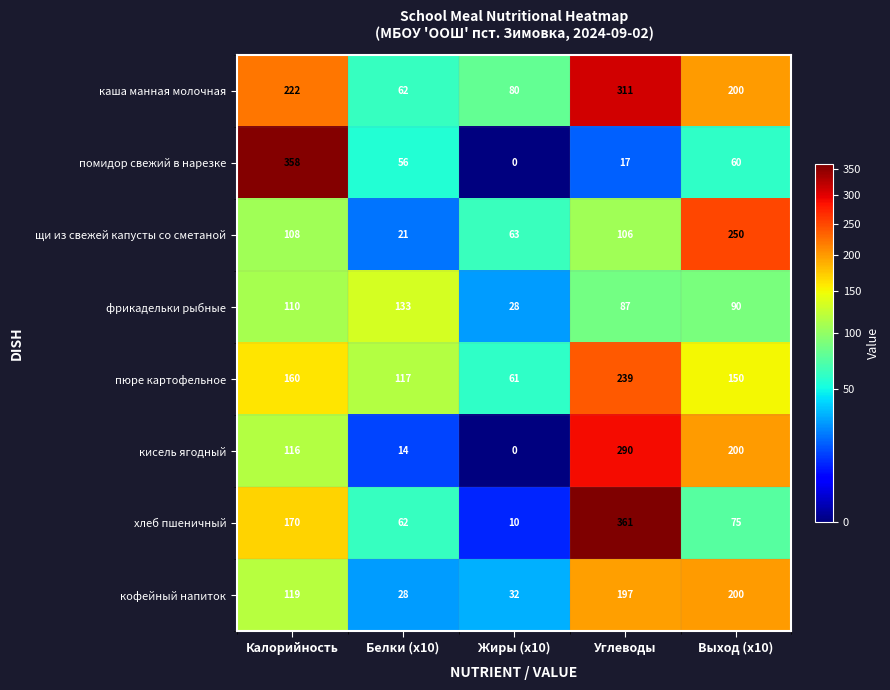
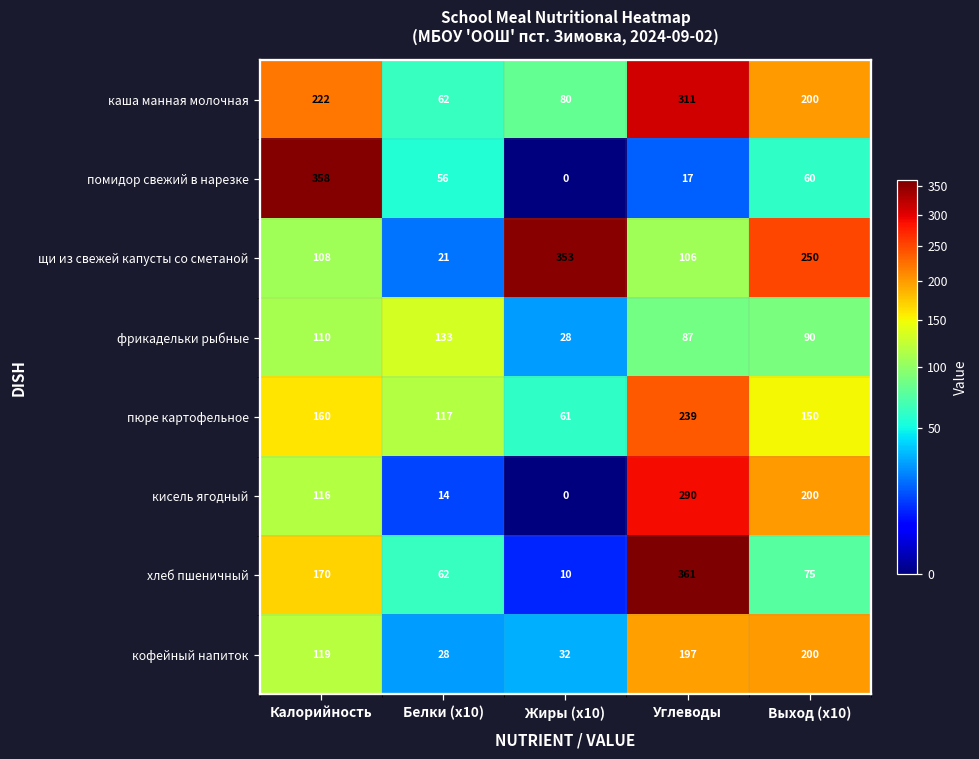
  {
    "каша манная молочная": {
      "Калорийность": 222,
      "Белки (x10)": 62,
      "Жиры (x10)": 80,
      "Углеводы": 311,
      "Выход (x10)": 200
    },
    "помидор свежий в нарезке": {
      "Калорийность": 358,
      "Белки (x10)": 56,
      "Жиры (x10)": 0,
      "Углеводы": 17,
      "Выход (x10)": 60
    },
    "щи из свежей капусты со сметаной": {
      "Калорийность": 108,
      "Белки (x10)": 21,
-     "Жиры (x10)": 63,
+     "Жиры (x10)": 353,
      "Углеводы": 106,
      "Выход (x10)": 250
    },
    "фрикадельки рыбные": {
      "Калорийность": 110,
      "Белки (x10)": 133,
      "Жиры (x10)": 28,
      "Углеводы": 87,
      "Выход (x10)": 90
    },
    "пюре картофельное": {
      "Калорийность": 160,
      "Белки (x10)": 117,
      "Жиры (x10)": 61,
      "Углеводы": 239,
      "Выход (x10)": 150
    },
    "кисель ягодный": {
      "Калорийность": 116,
      "Белки (x10)": 14,
      "Жиры (x10)": 0,
      "Углеводы": 290,
      "Выход (x10)": 200
    },
    "хлеб пшеничный": {
      "Калорийность": 170,
      "Белки (x10)": 62,
      "Жиры (x10)": 10,
      "Углеводы": 361,
      "Выход (x10)": 75
    },
    "кофейный напиток": {
      "Калорийность": 119,
      "Белки (x10)": 28,
      "Жиры (x10)": 32,
      "Углеводы": 197,
      "Выход (x10)": 200
    }
  }
